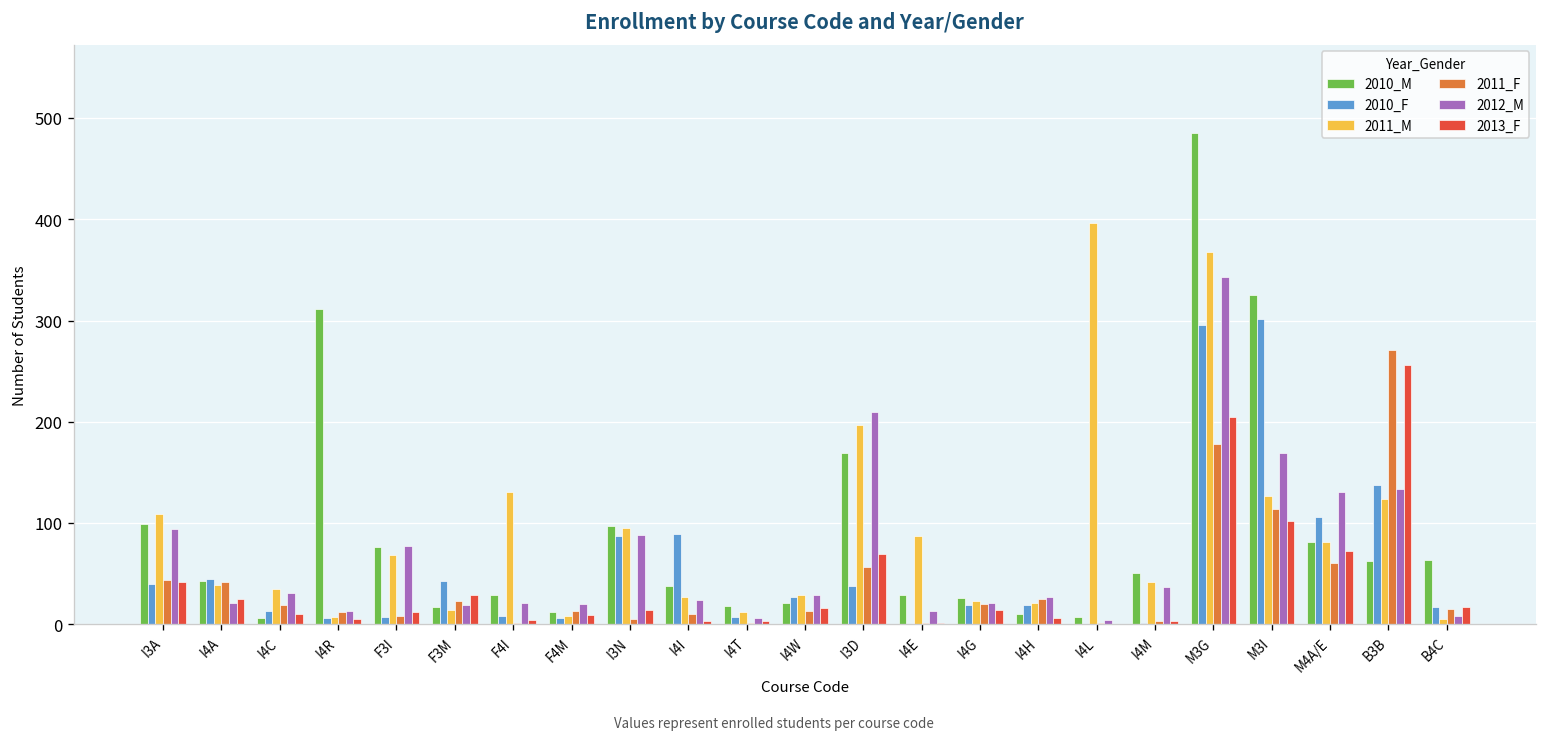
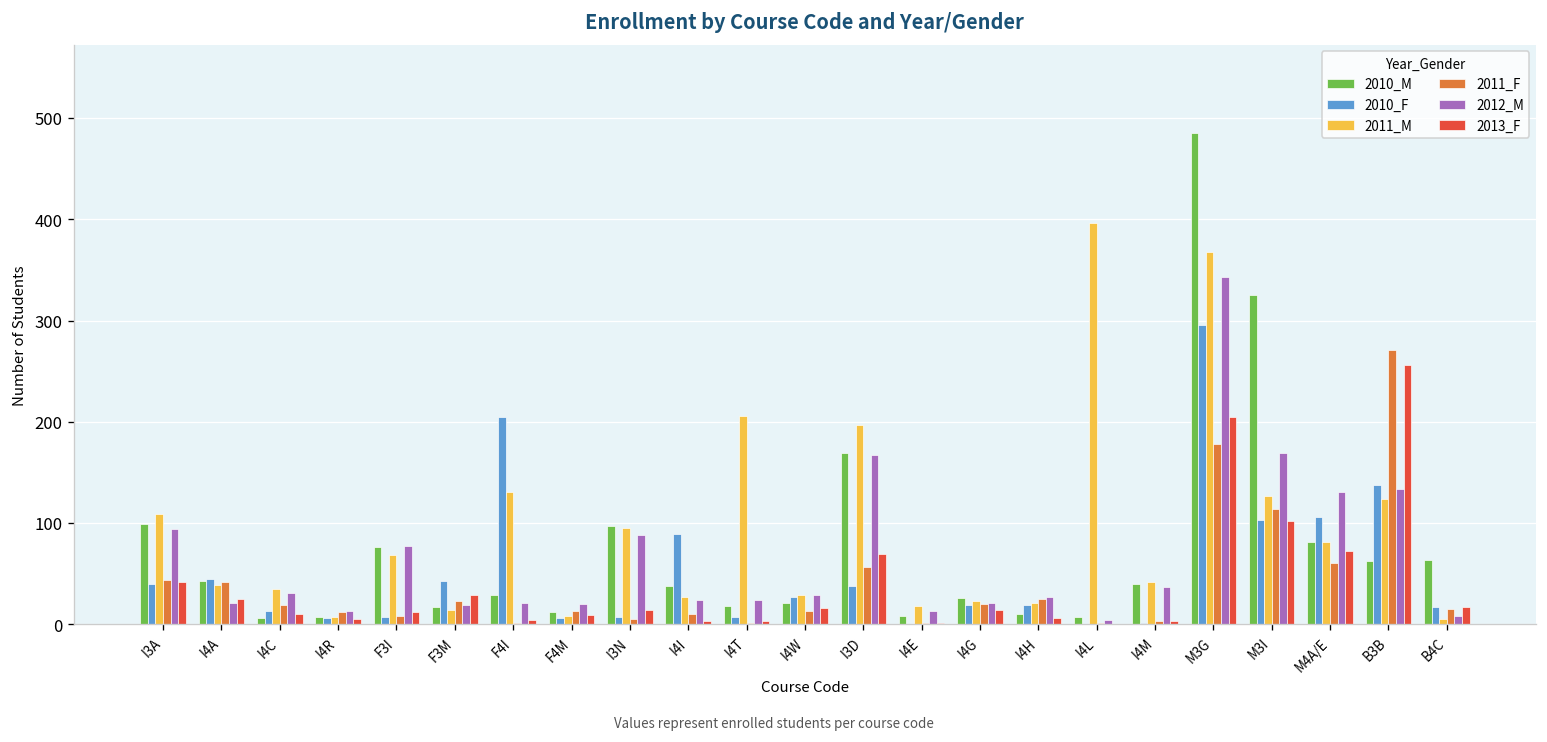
  {
    "2010_M": {
      "I3A": 100,
      "I4A": 40,
      "I4C": 10,
-     "I4R": 310,
+     "I4R": 10,
      "F3I": 80,
      "F3M": 20,
      "F4I": 30,
      "F4M": 10,
      "I3N": 100,
      "I4I": 40,
      "I4T": 20,
      "I4W": 20,
      "I3D": 170,
-     "I4E": 30,
+     "I4E": 10,
      "I4G": 30,
      "I4H": 10,
      "I4L": 10,
-     "I4M": 50,
+     "I4M": 40,
      "M3G": 490,
      "M3I": 330,
      "M4A/E": 80,
      "B3B": 60,
      "B4C": 60
    },
    "2010_F": {
      "I3A": 40,
      "I4A": 50,
      "I4C": 10,
      "I4R": 10,
      "F3I": 10,
      "F3M": 40,
-     "F4I": 10,
+     "F4I": 210,
      "F4M": 10,
-     "I3N": 90,
+     "I3N": 10,
      "I4I": 90,
      "I4T": 10,
      "I4W": 30,
      "I3D": 40,
      "I4E": 0,
      "I4G": 20,
      "I4H": 20,
      "I4L": 0,
      "M3G": 300,
-     "M3I": 300,
+     "M3I": 100,
      "M4A/E": 110,
      "B3B": 140,
      "B4C": 20
    },
    "2011_M": {
      "I3A": 110,
      "I4A": 40,
      "I4C": 40,
      "I4R": 10,
      "F3I": 70,
      "F3M": 10,
      "F4I": 130,
      "F4M": 10,
      "I3N": 100,
      "I4I": 30,
-     "I4T": 10,
+     "I4T": 210,
      "I4W": 30,
      "I3D": 200,
-     "I4E": 90,
+     "I4E": 20,
      "I4G": 20,
      "I4H": 20,
      "I4L": 400,
      "I4M": 40,
      "M3G": 370,
      "M3I": 130,
      "M4A/E": 80,
      "B3B": 120,
      "B4C": 10
    },
    "2012_M": {
      "I3A": 90,
      "I4A": 20,
      "I4C": 30,
      "I4R": 10,
      "F3I": 80,
      "F3M": 20,
      "F4I": 20,
      "F4M": 20,
      "I3N": 90,
      "I4I": 20,
-     "I4T": 10,
+     "I4T": 20,
      "I4W": 30,
-     "I3D": 210,
+     "I3D": 170,
      "I4E": 10,
      "I4G": 20,
      "I4H": 30,
      "I4L": 0,
      "I4M": 40,
      "M3G": 340,
      "M3I": 170,
      "M4A/E": 130,
      "B3B": 130,
      "B4C": 10
    }
  }
